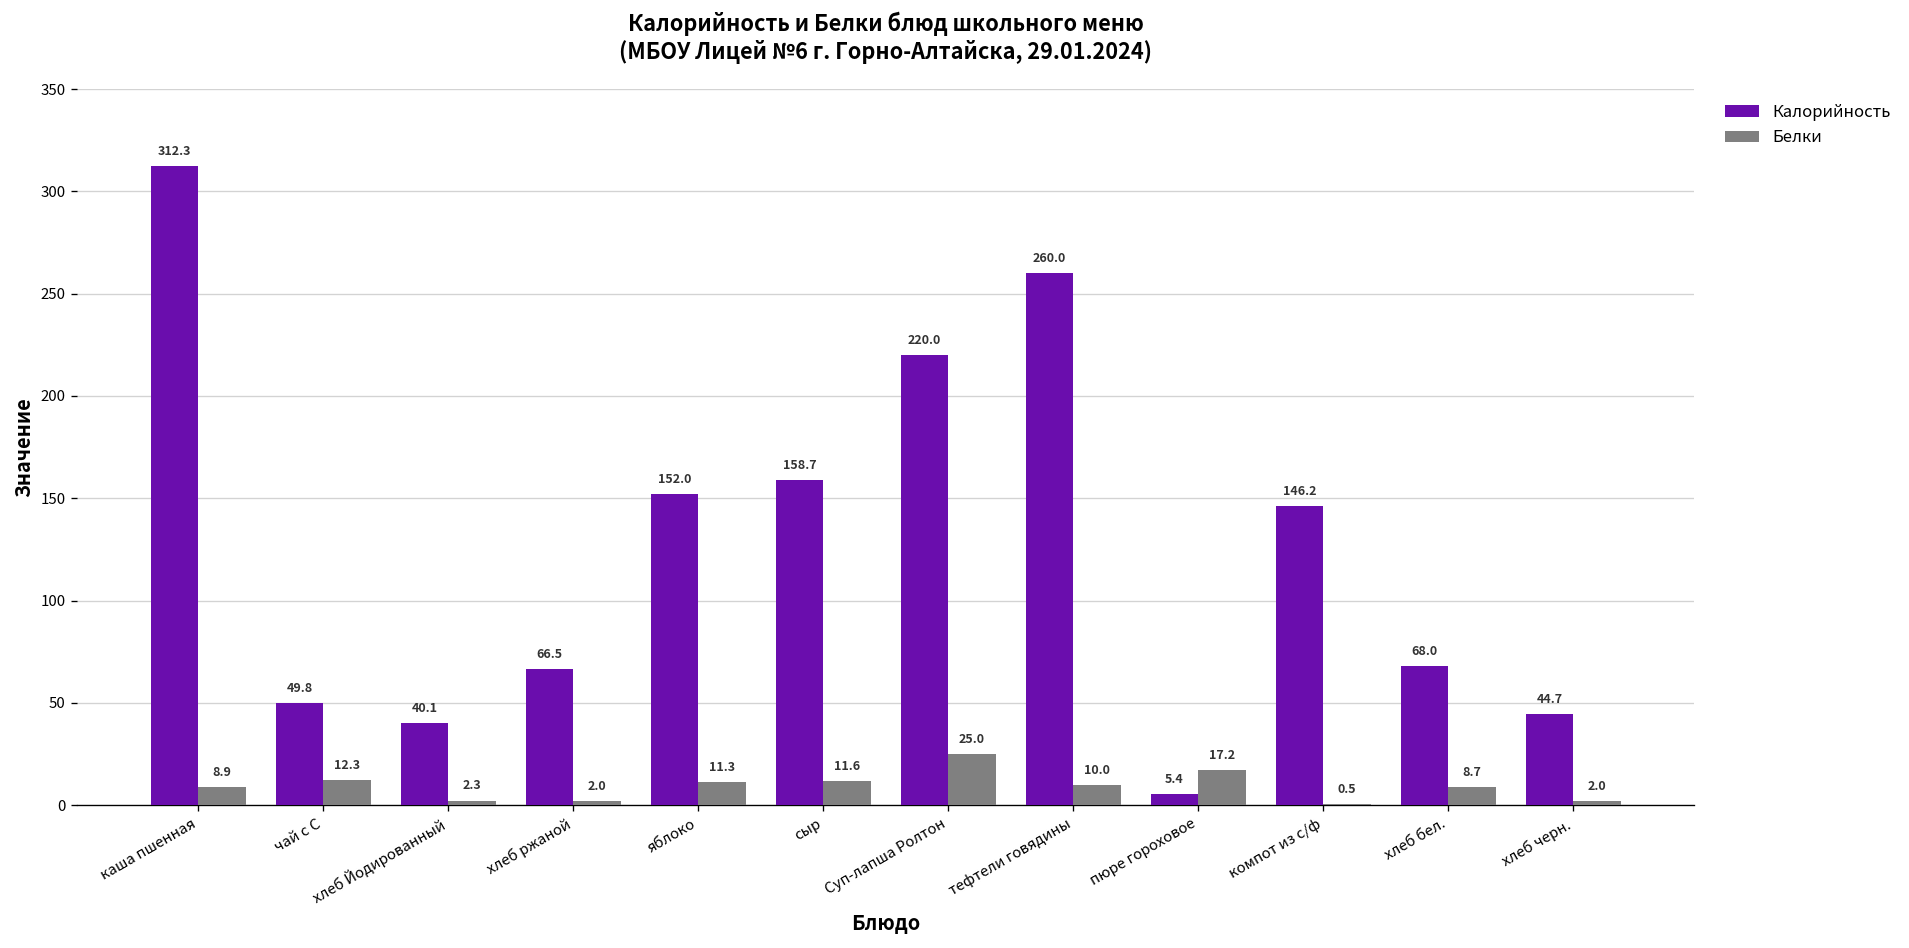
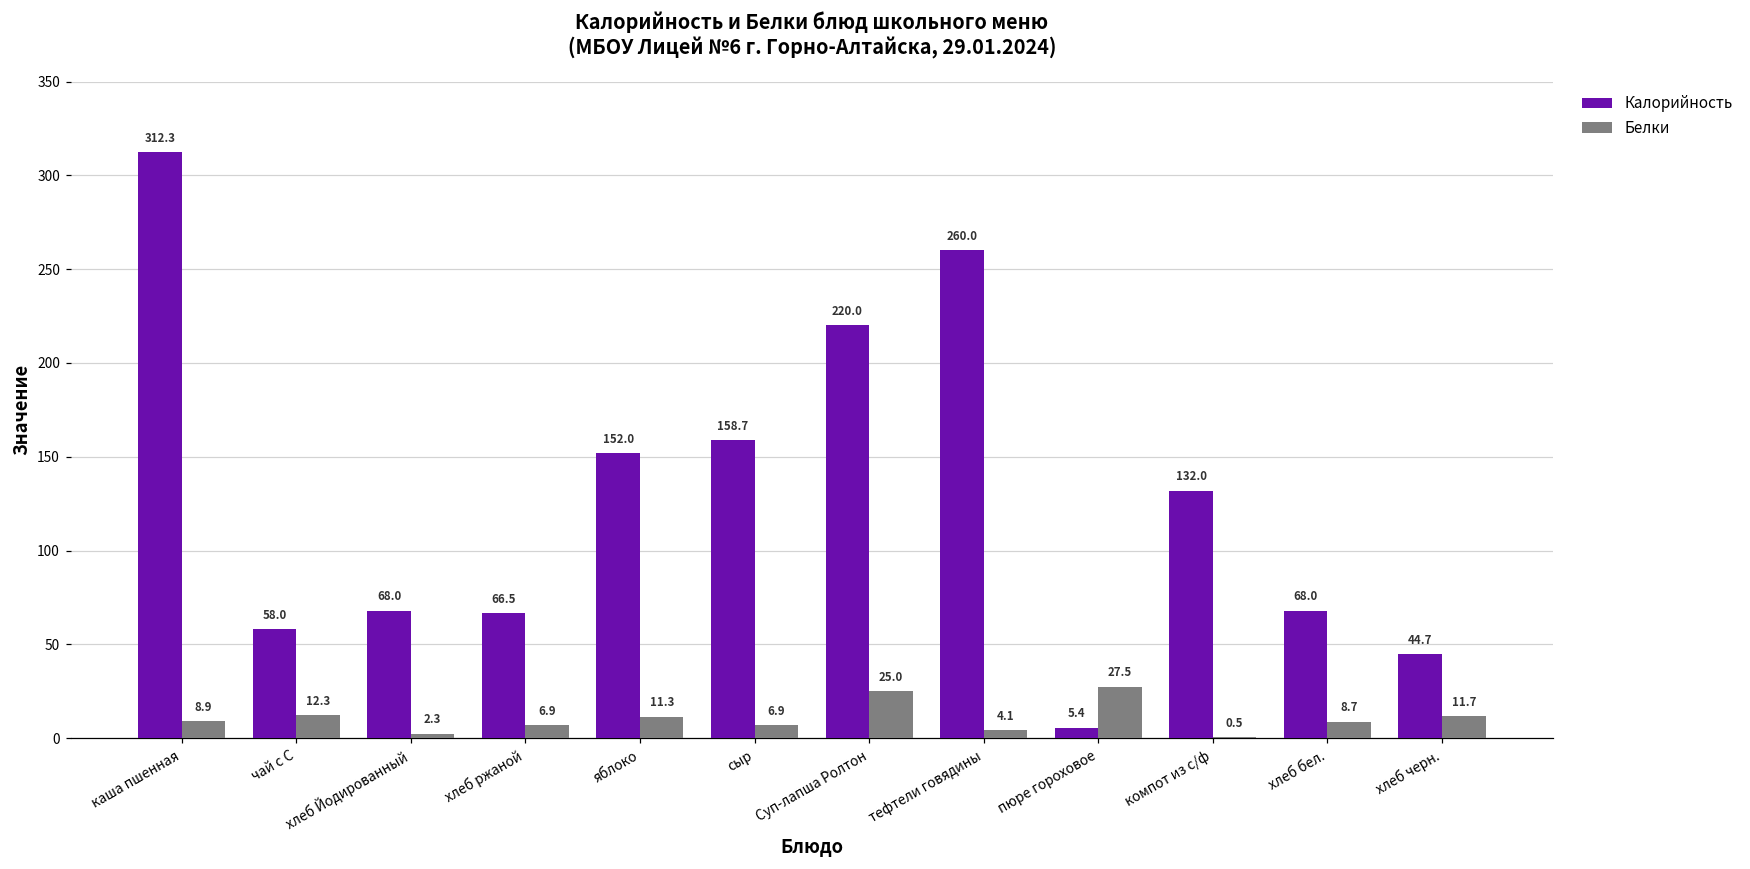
  {
    "Калорийность": {
      "каша пшенная": 312.3,
-     "чай с С": 49.8,
-     "хлеб Йодированный": 40.1,
+     "чай с С": 58.0,
+     "хлеб Йодированный": 68.0,
      "хлеб ржаной": 66.5,
      "яблоко": 152.0,
      "сыр": 158.7,
      "Суп-лапша Ролтон": 220.0,
      "тефтели говядины": 260.0,
      "пюре гороховое": 5.4,
-     "компот из с/ф": 146.2,
+     "компот из с/ф": 132.0,
      "хлеб бел.": 68.0,
      "хлеб черн.": 44.7
    },
    "Белки": {
      "каша пшенная": 8.9,
      "чай с С": 12.3,
      "хлеб Йодированный": 2.3,
-     "хлеб ржаной": 2.0,
+     "хлеб ржаной": 6.9,
      "яблоко": 11.3,
-     "сыр": 11.6,
+     "сыр": 6.9,
      "Суп-лапша Ролтон": 25.0,
-     "тефтели говядины": 10.0,
-     "пюре гороховое": 17.2,
+     "тефтели говядины": 4.1,
+     "пюре гороховое": 27.5,
      "компот из с/ф": 0.5,
      "хлеб бел.": 8.7,
-     "хлеб черн.": 2.0
+     "хлеб черн.": 11.7
    }
  }
